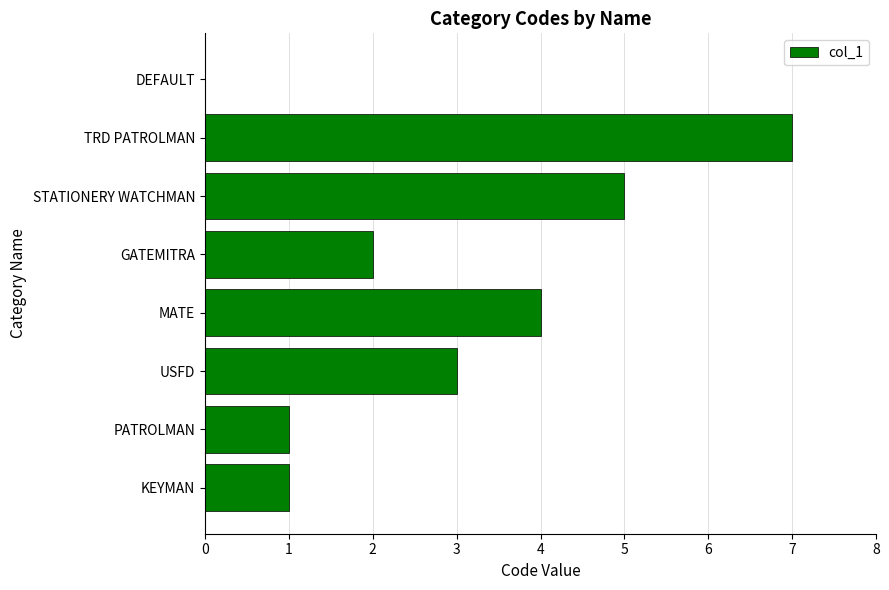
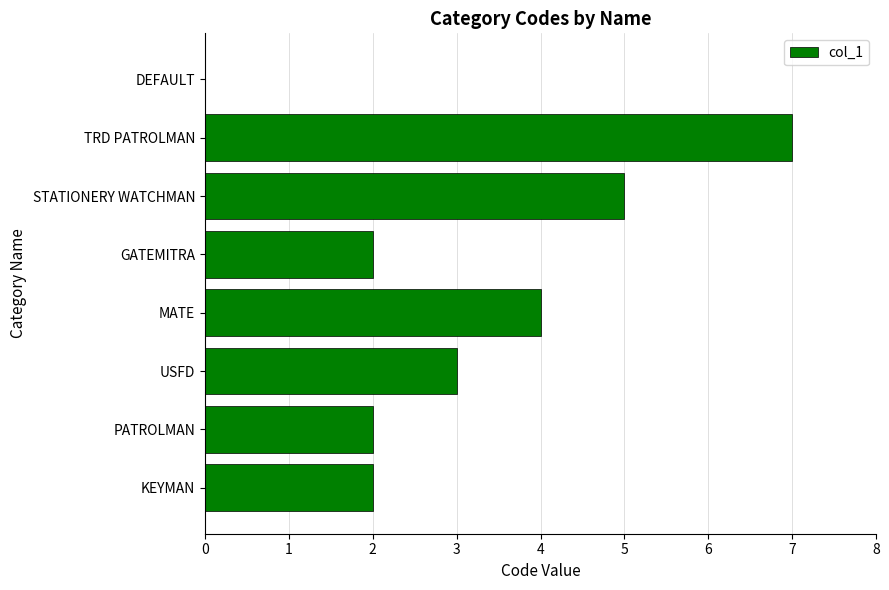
  {
    "DEFAULT": 0,
    "TRD PATROLMAN": 7,
    "STATIONERY WATCHMAN": 5,
    "GATEMITRA": 2,
    "MATE": 4,
    "USFD": 3,
-   "PATROLMAN": 1,
-   "KEYMAN": 1
+   "PATROLMAN": 2,
+   "KEYMAN": 2
  }
